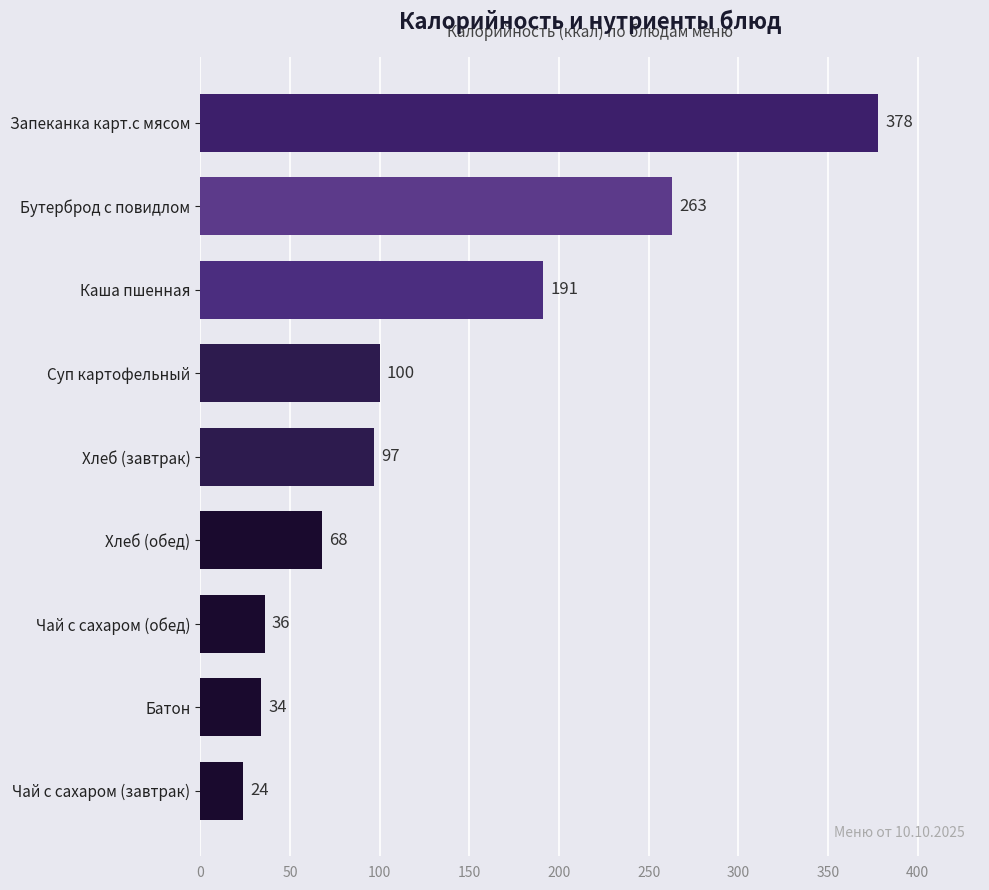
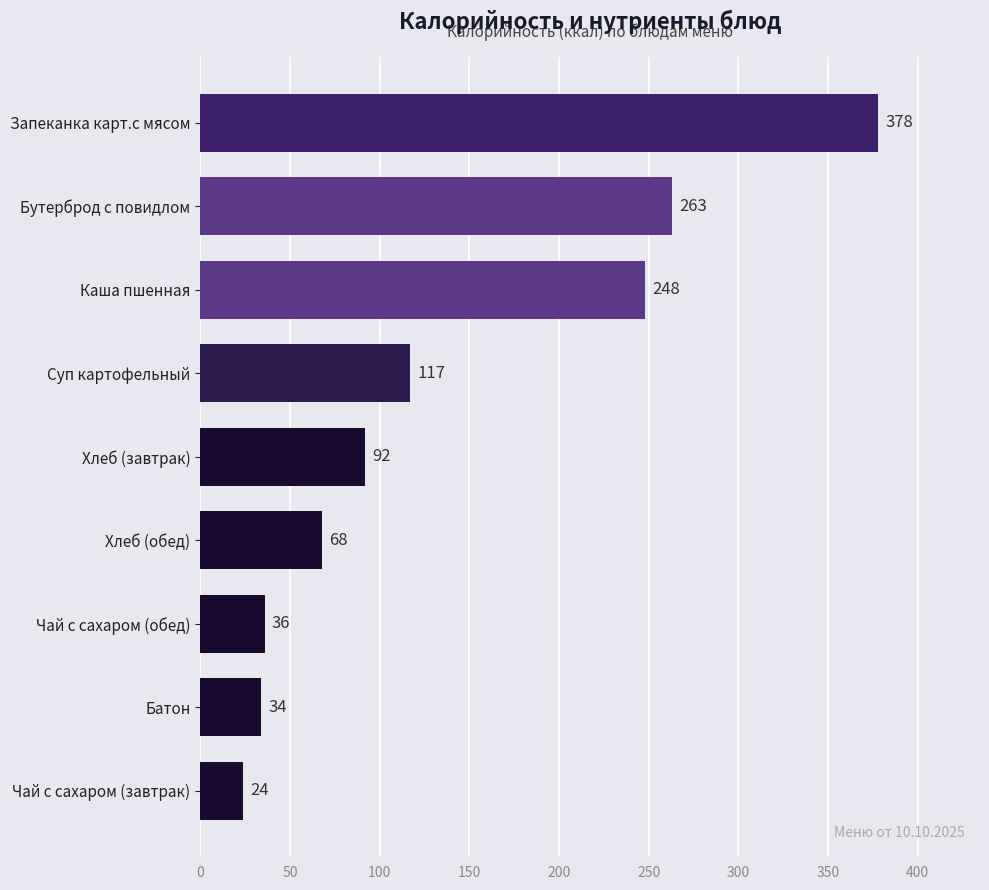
  {
    "Запеканка карт.с мясом": 378,
    "Бутерброд с повидлом": 263,
-   "Каша пшенная": 191,
-   "Суп картофельный": 100,
-   "Хлеб (завтрак)": 97,
+   "Каша пшенная": 248,
+   "Суп картофельный": 117,
+   "Хлеб (завтрак)": 92,
    "Хлеб (обед)": 68,
    "Чай с сахаром (обед)": 36,
    "Батон": 34,
    "Чай с сахаром (завтрак)": 24
  }
